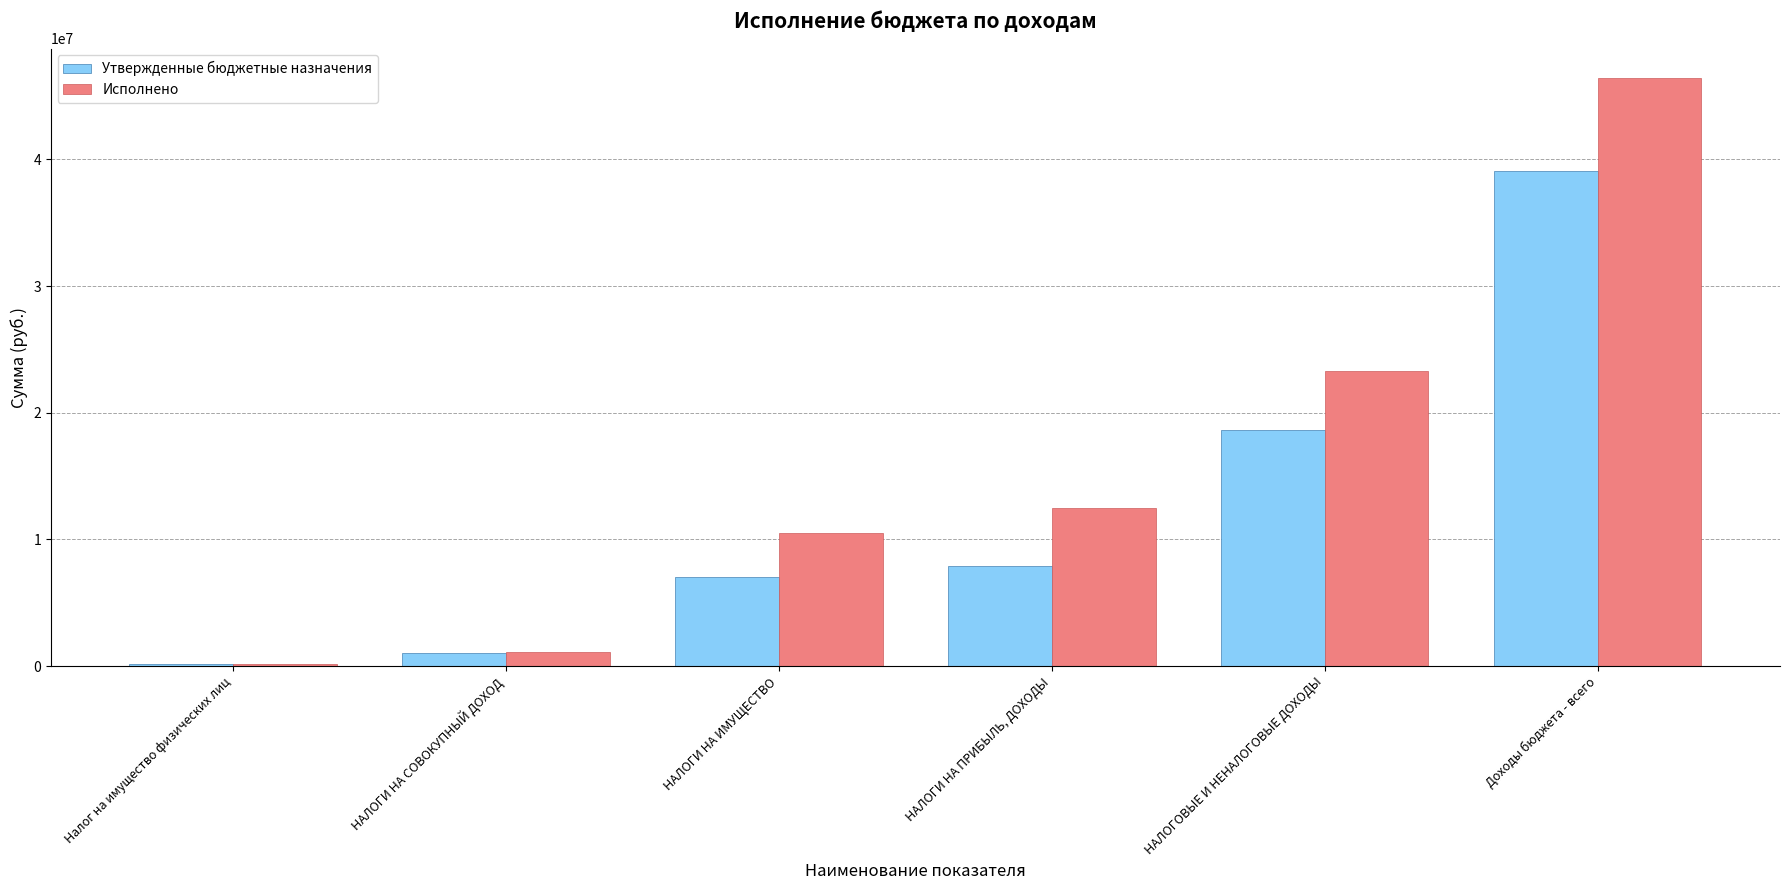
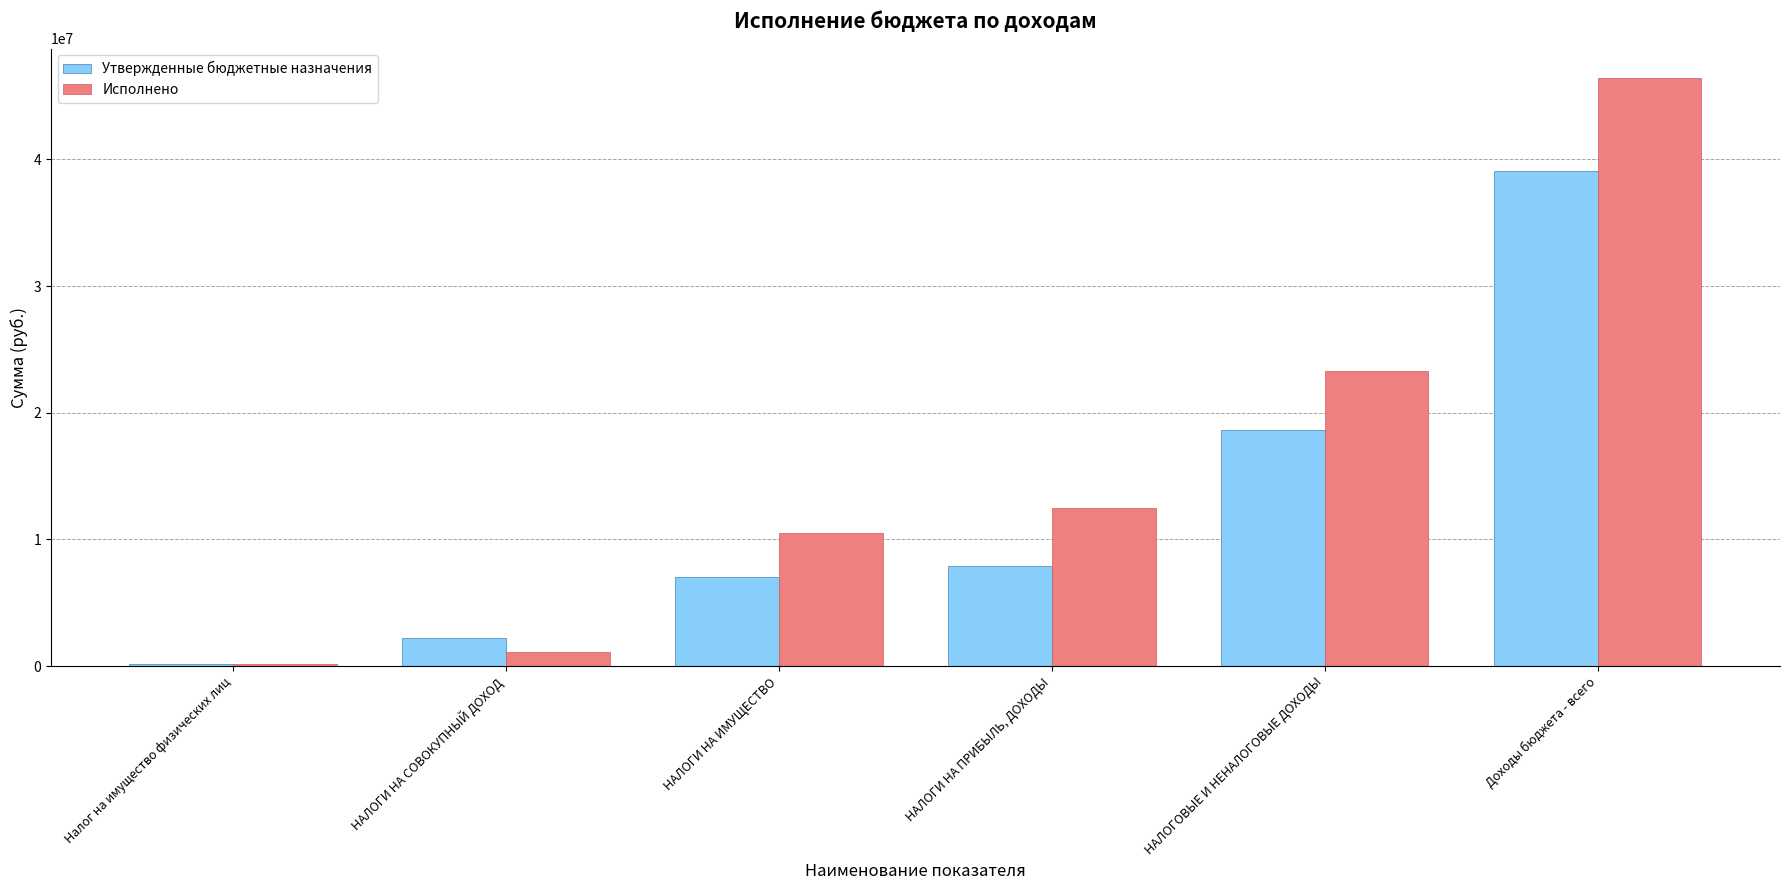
  {
    "Утвержденные бюджетные назначения": {
-     "НАЛОГИ НА СОВОКУПНЫЙ ДОХОД": 1100000,
+     "НАЛОГИ НА СОВОКУПНЫЙ ДОХОД": 2200000,
      "НАЛОГИ НА ИМУЩЕСТВО": 7000000,
      "НАЛОГИ НА ПРИБЫЛЬ, ДОХОДЫ": 7900000,
      "НАЛОГОВЫЕ И НЕНАЛОГОВЫЕ ДОХОДЫ": 18600000,
      "Доходы бюджета - всего": 39100000
    },
    "Исполнено": {
      "НАЛОГИ НА СОВОКУПНЫЙ ДОХОД": 1100000,
      "НАЛОГИ НА ИМУЩЕСТВО": 10500000,
      "НАЛОГИ НА ПРИБЫЛЬ, ДОХОДЫ": 12500000,
      "НАЛОГОВЫЕ И НЕНАЛОГОВЫЕ ДОХОДЫ": 23300000,
      "Доходы бюджета - всего": 46400000
    }
  }
